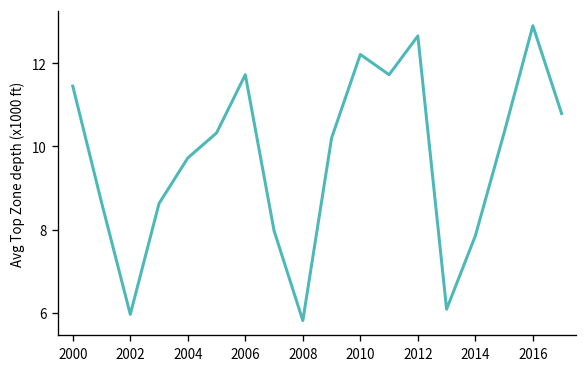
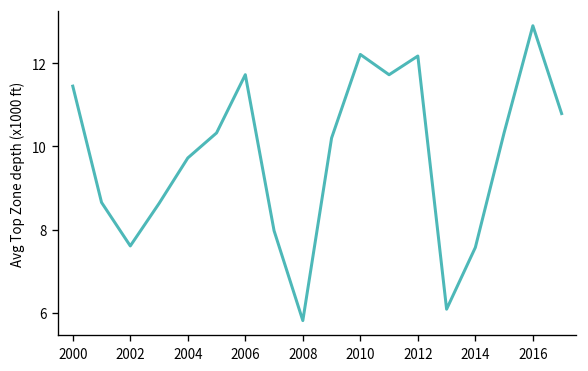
  {
    "2000": 11.4,
-   "2002": 6.0,
+   "2002": 7.6,
    "2004": 9.7,
    "2006": 11.7,
    "2008": 5.8,
    "2010": 12.2,
-   "2012": 12.7,
-   "2014": 7.9,
+   "2012": 12.2,
+   "2014": 7.6,
    "2016": 12.9
  }
